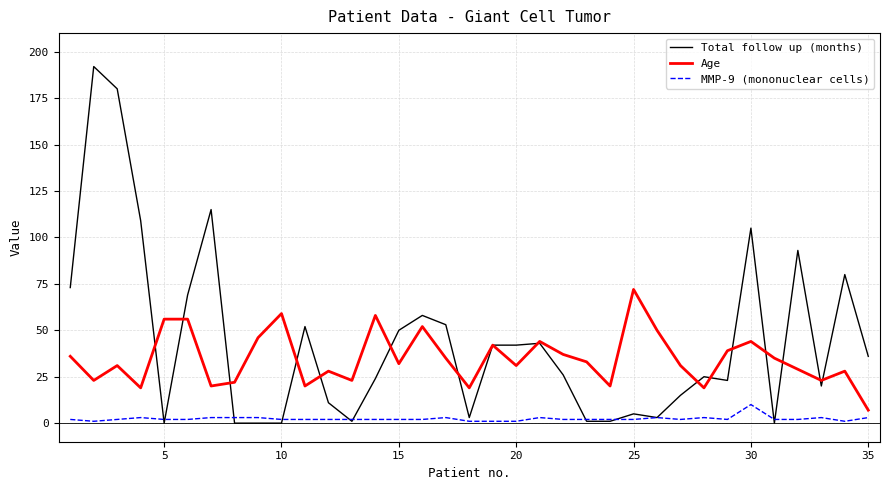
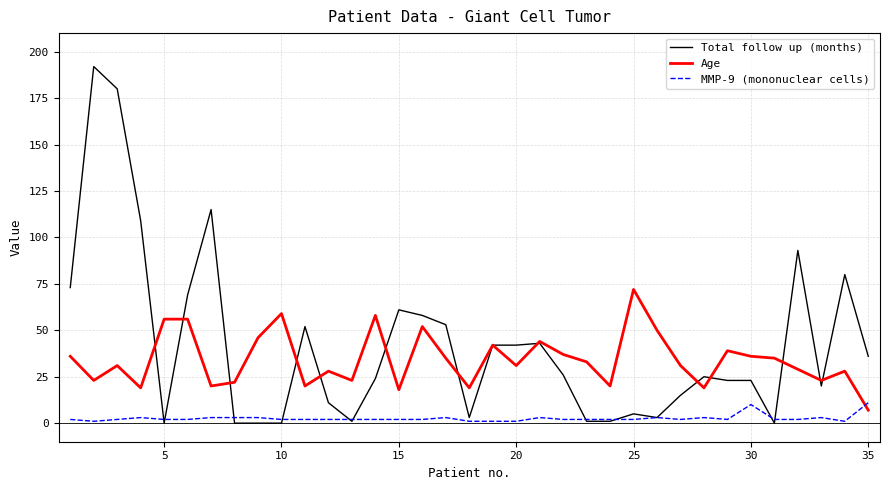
  {
    "Total follow up (months)": {
      "5": 0,
      "10": 0,
-     "15": 50,
+     "15": 61,
      "20": 42,
      "25": 5,
-     "30": 105,
+     "30": 23,
      "35": 36
    },
    "Age": {
      "5": 56,
      "10": 59,
-     "15": 32,
+     "15": 18,
      "20": 31,
      "25": 72,
-     "30": 44,
+     "30": 36,
      "35": 7
    },
    "MMP-9 (mononuclear cells)": {
      "5": 2,
      "10": 2,
      "15": 2,
      "20": 1,
      "25": 2,
      "30": 10,
-     "35": 3
+     "35": 11
    }
  }
